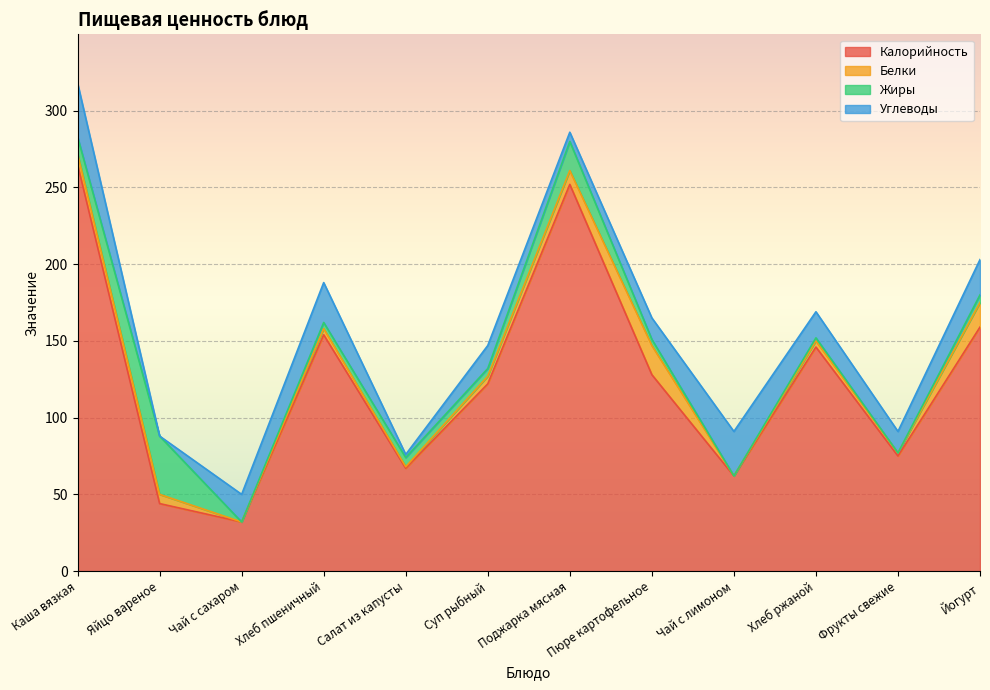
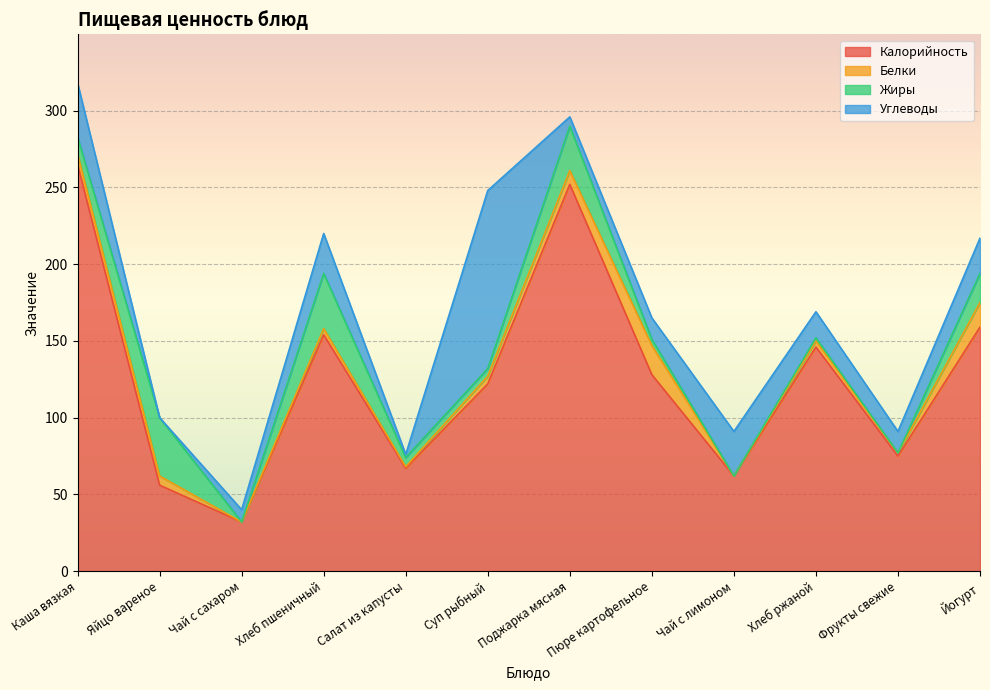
  {
    "Калорийность": {
      "Каша вязкая": 265,
-     "Яйцо вареное": 44,
+     "Яйцо вареное": 56,
      "Хлеб пшеничный": 154,
      "Суп рыбный": 122,
      "Поджарка мясная": 252,
      "Пюре картофельное": 128,
      "Хлеб ржаной": 146,
      "Фрукты свежие": 75,
      "Йогурт": 159
    },
    "Белки": {
      "Каша вязкая": 7,
      "Яйцо вареное": 6,
      "Хлеб пшеничный": 4,
      "Суп рыбный": 5,
      "Поджарка мясная": 9,
      "Пюре картофельное": 19,
      "Хлеб ржаной": 4,
      "Йогурт": 16
    },
    "Жиры": {
      "Каша вязкая": 11,
-     "Хлеб пшеничный": 4,
+     "Хлеб пшеничный": 36,
      "Салат из капусты": 6,
      "Суп рыбный": 5,
-     "Поджарка мясная": 19,
+     "Поджарка мясная": 29,
      "Пюре картофельное": 4,
      "Хлеб ржаной": 2,
-     "Йогурт": 5
+     "Йогурт": 19
    },
    "Углеводы": {
      "Каша вязкая": 35,
-     "Чай с сахаром": 18,
+     "Чай с сахаром": 8,
      "Хлеб пшеничный": 26,
      "Салат из капусты": 2,
-     "Суп рыбный": 15,
+     "Суп рыбный": 116,
      "Поджарка мясная": 6,
      "Пюре картофельное": 14,
      "Чай с лимоном": 29,
      "Хлеб ржаной": 17,
      "Фрукты свежие": 14,
      "Йогурт": 23
    }
  }
